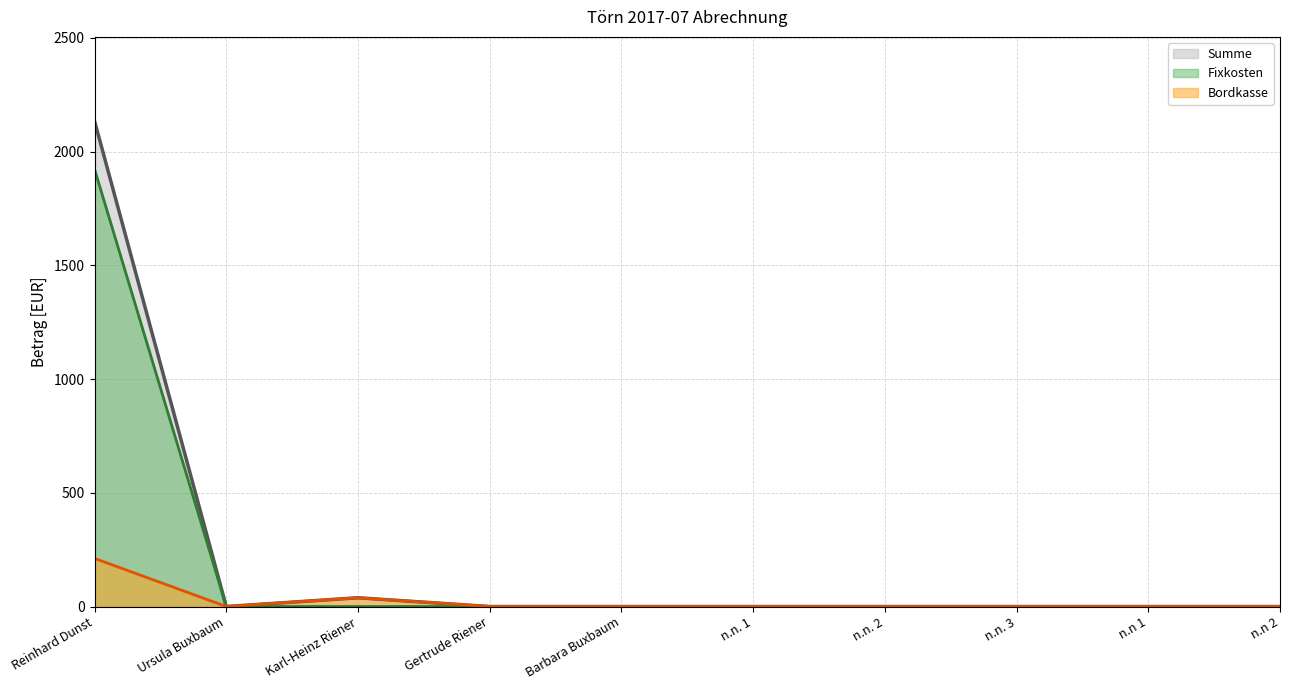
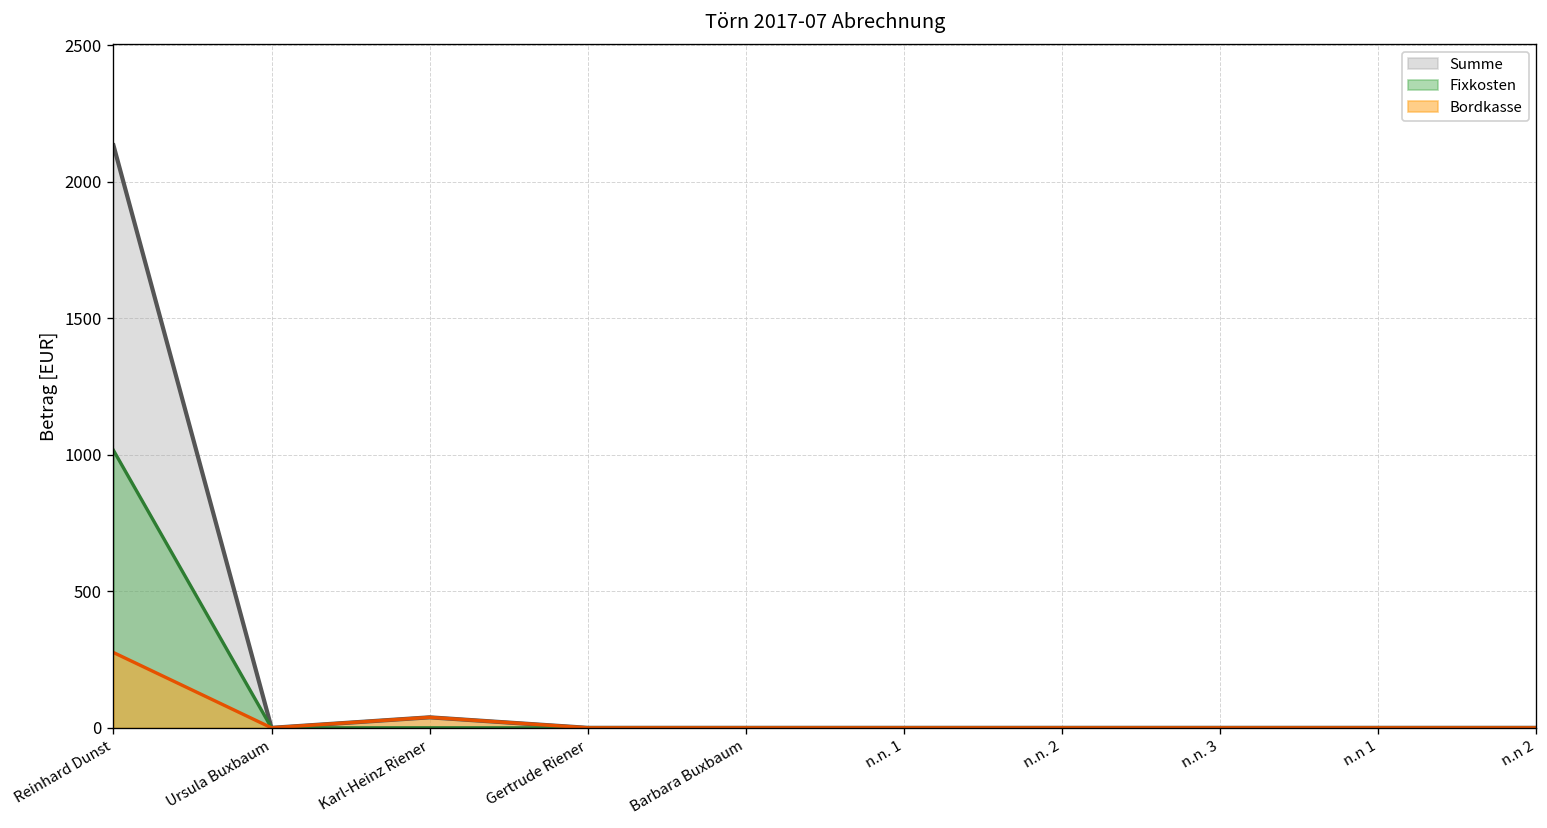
  {
    "Summe": {
      "Reinhard Dunst": 2130
    },
    "Fixkosten": {
-     "Reinhard Dunst": 1920,
+     "Reinhard Dunst": 1020,
      "Karl-Heinz Riener": 0
    },
    "Bordkasse": {
-     "Reinhard Dunst": 210
+     "Reinhard Dunst": 280
    }
  }
